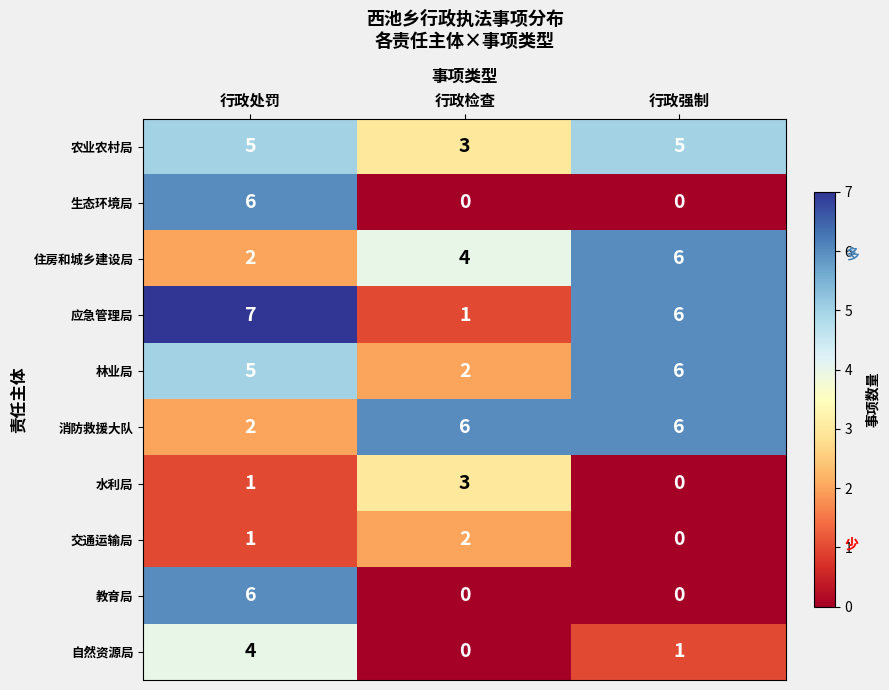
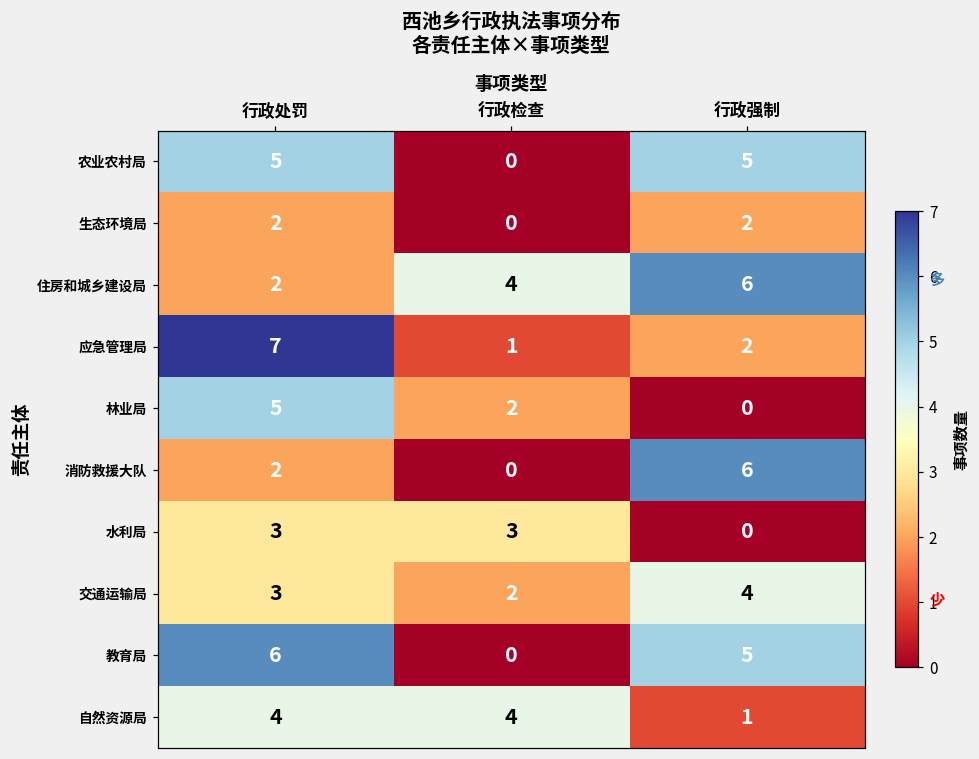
  {
    "农业农村局": {
      "行政处罚": 5,
-     "行政检查": 3,
+     "行政检查": 0,
      "行政强制": 5
    },
    "生态环境局": {
-     "行政处罚": 6,
+     "行政处罚": 2,
      "行政检查": 0,
-     "行政强制": 0
+     "行政强制": 2
    },
    "住房和城乡建设局": {
      "行政处罚": 2,
      "行政检查": 4,
      "行政强制": 6
    },
    "应急管理局": {
      "行政处罚": 7,
      "行政检查": 1,
-     "行政强制": 6
+     "行政强制": 2
    },
    "林业局": {
      "行政处罚": 5,
      "行政检查": 2,
-     "行政强制": 6
+     "行政强制": 0
    },
    "消防救援大队": {
      "行政处罚": 2,
-     "行政检查": 6,
+     "行政检查": 0,
      "行政强制": 6
    },
    "水利局": {
-     "行政处罚": 1,
+     "行政处罚": 3,
      "行政检查": 3,
      "行政强制": 0
    },
    "交通运输局": {
-     "行政处罚": 1,
+     "行政处罚": 3,
      "行政检查": 2,
-     "行政强制": 0
+     "行政强制": 4
    },
    "教育局": {
      "行政处罚": 6,
      "行政检查": 0,
-     "行政强制": 0
+     "行政强制": 5
    },
    "自然资源局": {
      "行政处罚": 4,
-     "行政检查": 0,
+     "行政检查": 4,
      "行政强制": 1
    }
  }
